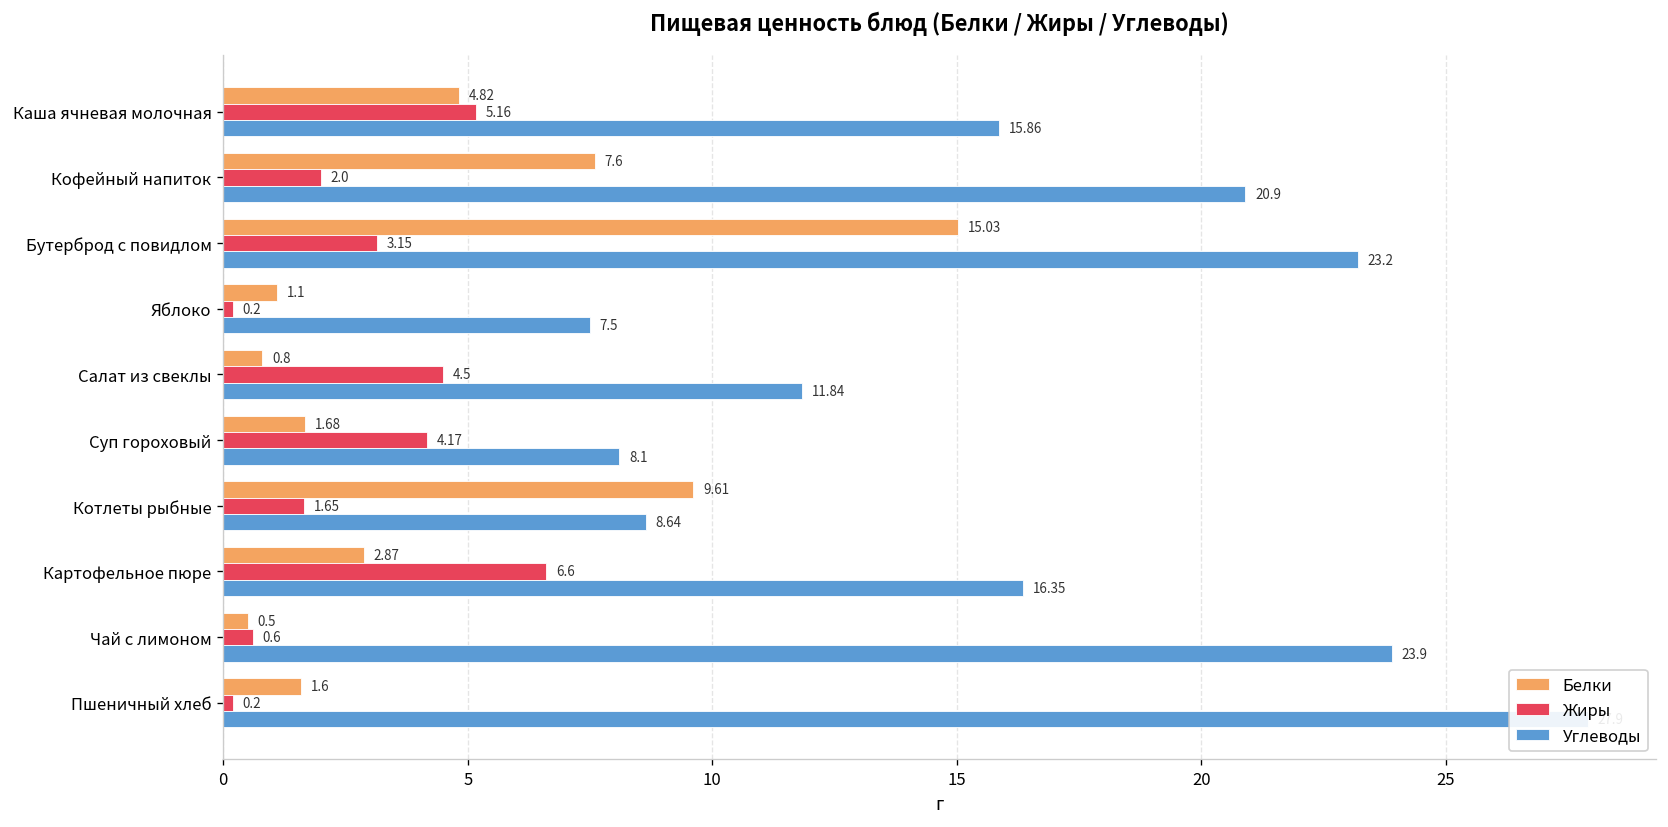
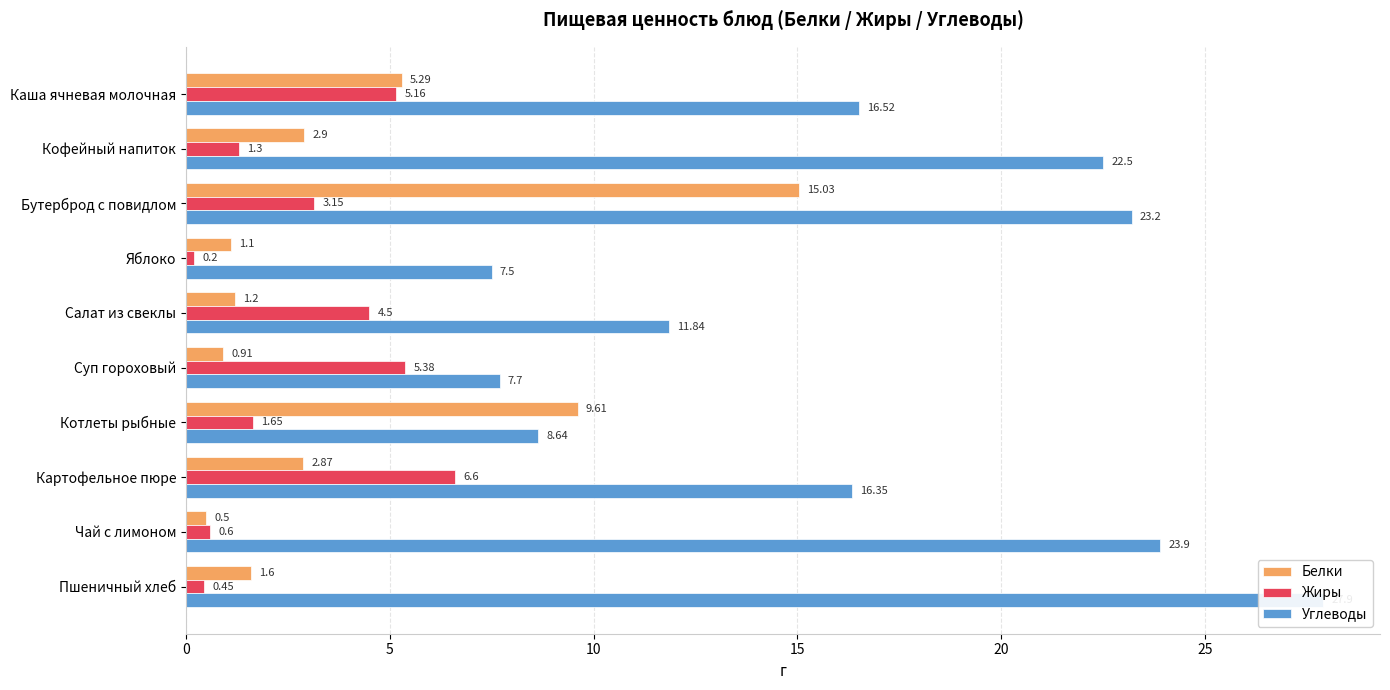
  {
    "Белки": {
-     "Каша ячневая молочная": 4.82,
-     "Кофейный напиток": 7.6,
+     "Каша ячневая молочная": 5.29,
+     "Кофейный напиток": 2.9,
      "Бутерброд с повидлом": 15.03,
      "Яблоко": 1.1,
-     "Салат из свеклы": 0.8,
-     "Суп гороховый": 1.68,
+     "Салат из свеклы": 1.2,
+     "Суп гороховый": 0.91,
      "Котлеты рыбные": 9.61,
      "Картофельное пюре": 2.87,
      "Чай с лимоном": 0.5,
      "Пшеничный хлеб": 1.6
    },
    "Жиры": {
      "Каша ячневая молочная": 5.16,
-     "Кофейный напиток": 2.0,
+     "Кофейный напиток": 1.3,
      "Бутерброд с повидлом": 3.15,
      "Яблоко": 0.2,
      "Салат из свеклы": 4.5,
-     "Суп гороховый": 4.17,
+     "Суп гороховый": 5.38,
      "Котлеты рыбные": 1.65,
      "Картофельное пюре": 6.6,
      "Чай с лимоном": 0.6,
-     "Пшеничный хлеб": 0.2
+     "Пшеничный хлеб": 0.45
    },
    "Углеводы": {
-     "Каша ячневая молочная": 15.86,
-     "Кофейный напиток": 20.9,
+     "Каша ячневая молочная": 16.52,
+     "Кофейный напиток": 22.5,
      "Бутерброд с повидлом": 23.2,
      "Яблоко": 7.5,
      "Салат из свеклы": 11.84,
-     "Суп гороховый": 8.1,
+     "Суп гороховый": 7.7,
      "Котлеты рыбные": 8.64,
      "Картофельное пюре": 16.35,
      "Чай с лимоном": 23.9
    }
  }
